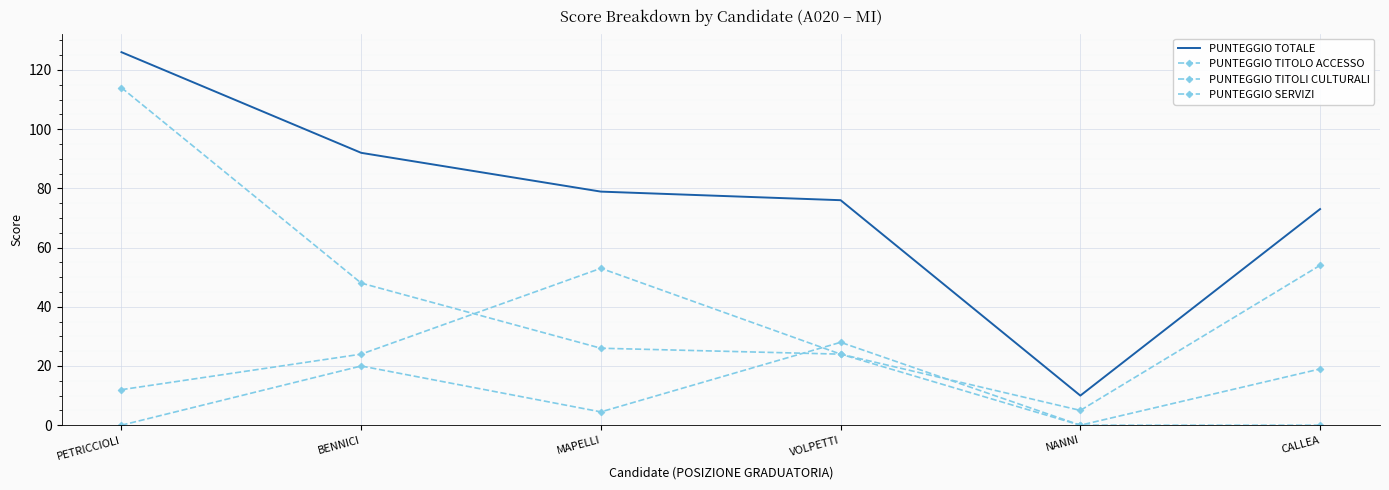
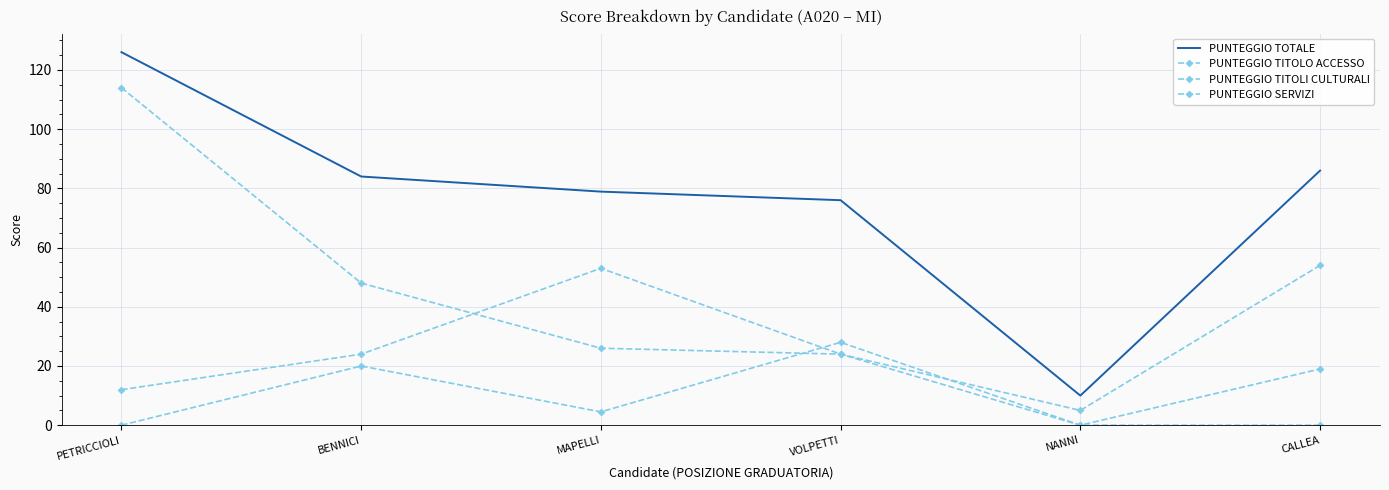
  {
    "PUNTEGGIO TOTALE": {
      "PETRICCIOLI": 126,
-     "BENNICI": 92,
+     "BENNICI": 84,
      "MAPELLI": 79,
      "VOLPETTI": 76,
      "NANNI": 10,
-     "CALLEA": 73
+     "CALLEA": 86
    }
  }
